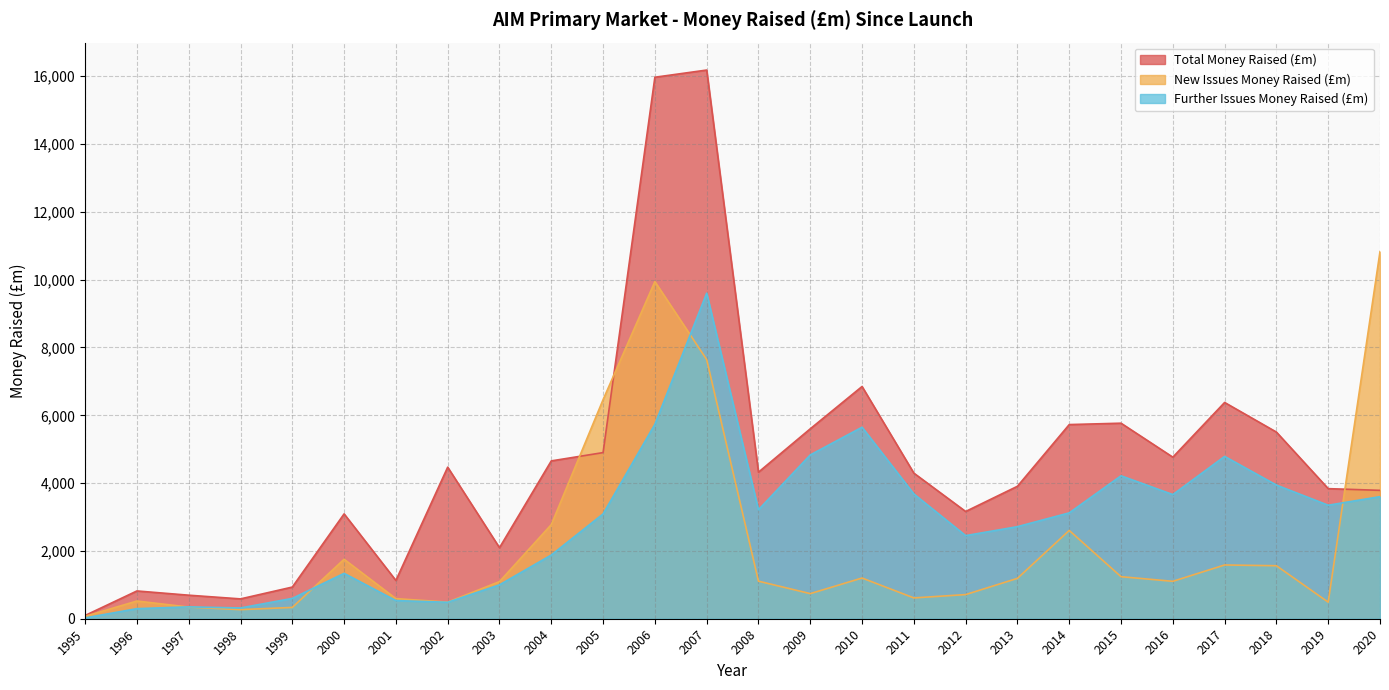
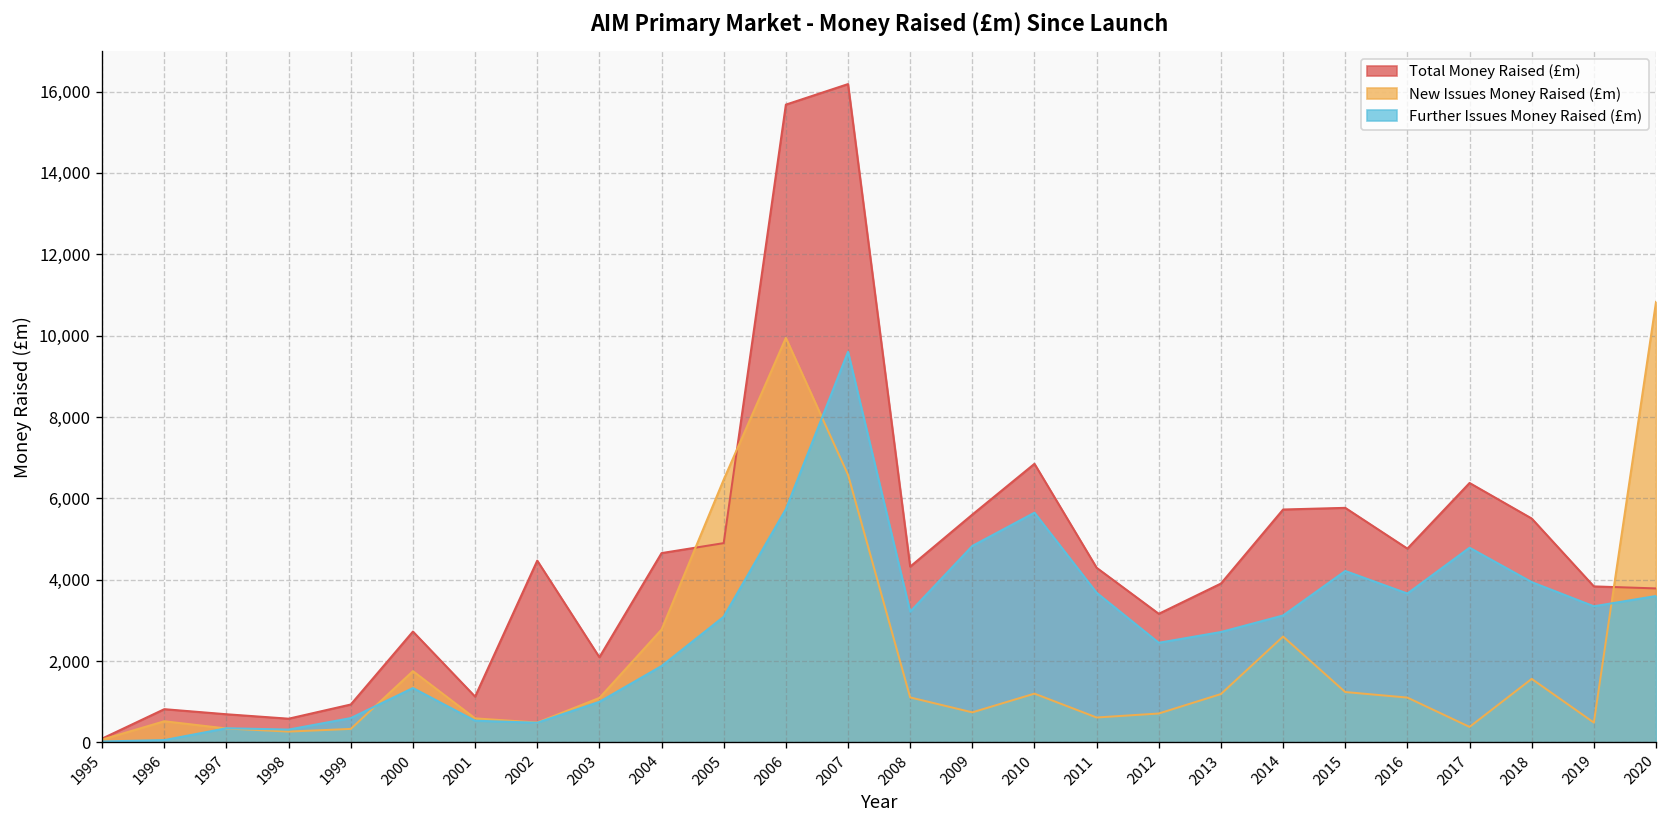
  {
    "Total Money Raised (£m)": {
      "1996": "800",
      "1997": "700",
      "1998": "600",
      "1999": "900",
-     "2000": "3,100",
+     "2000": "2,700",
      "2001": "1,100",
      "2002": "4,500",
      "2003": "2,100",
      "2004": "4,700",
      "2005": "4,900",
-     "2006": "16,000",
+     "2006": "15,700",
      "2007": "16,200",
      "2008": "4,300",
      "2009": "5,600",
      "2010": "6,800",
      "2011": "4,300",
      "2012": "3,200",
      "2013": "3,900",
      "2014": "5,700",
      "2015": "5,800",
      "2016": "4,800",
      "2017": "6,400",
      "2018": "5,500",
      "2019": "3,800",
      "2020": "3,800"
    },
    "New Issues Money Raised (£m)": {
      "1996": "500",
      "1999": "300",
      "2000": "1,800",
      "2003": "1,100",
      "2004": "2,800",
      "2005": "6,500",
      "2006": "9,900",
-     "2007": "7,600",
+     "2007": "6,600",
      "2008": "1,100",
      "2009": "700",
      "2010": "1,200",
      "2011": "600",
      "2012": "700",
      "2013": "1,200",
      "2014": "2,600",
      "2015": "1,200",
      "2016": "1,100",
-     "2017": "1,600",
+     "2017": "400",
      "2018": "1,600",
      "2019": "500",
      "2020": "10,800"
    },
    "Further Issues Money Raised (£m)": {
-     "1996": "300",
+     "1996": "100",
      "1999": "600",
      "2000": "1,300",
      "2003": "1,000",
      "2004": "1,900",
      "2005": "3,100",
      "2006": "5,700",
      "2007": "9,600",
      "2008": "3,200",
      "2009": "4,800",
      "2010": "5,600",
      "2011": "3,700",
      "2012": "2,500",
      "2013": "2,700",
      "2014": "3,100",
      "2015": "4,200",
      "2016": "3,700",
      "2017": "4,800",
      "2018": "3,900",
      "2019": "3,300",
      "2020": "3,600"
    }
  }
